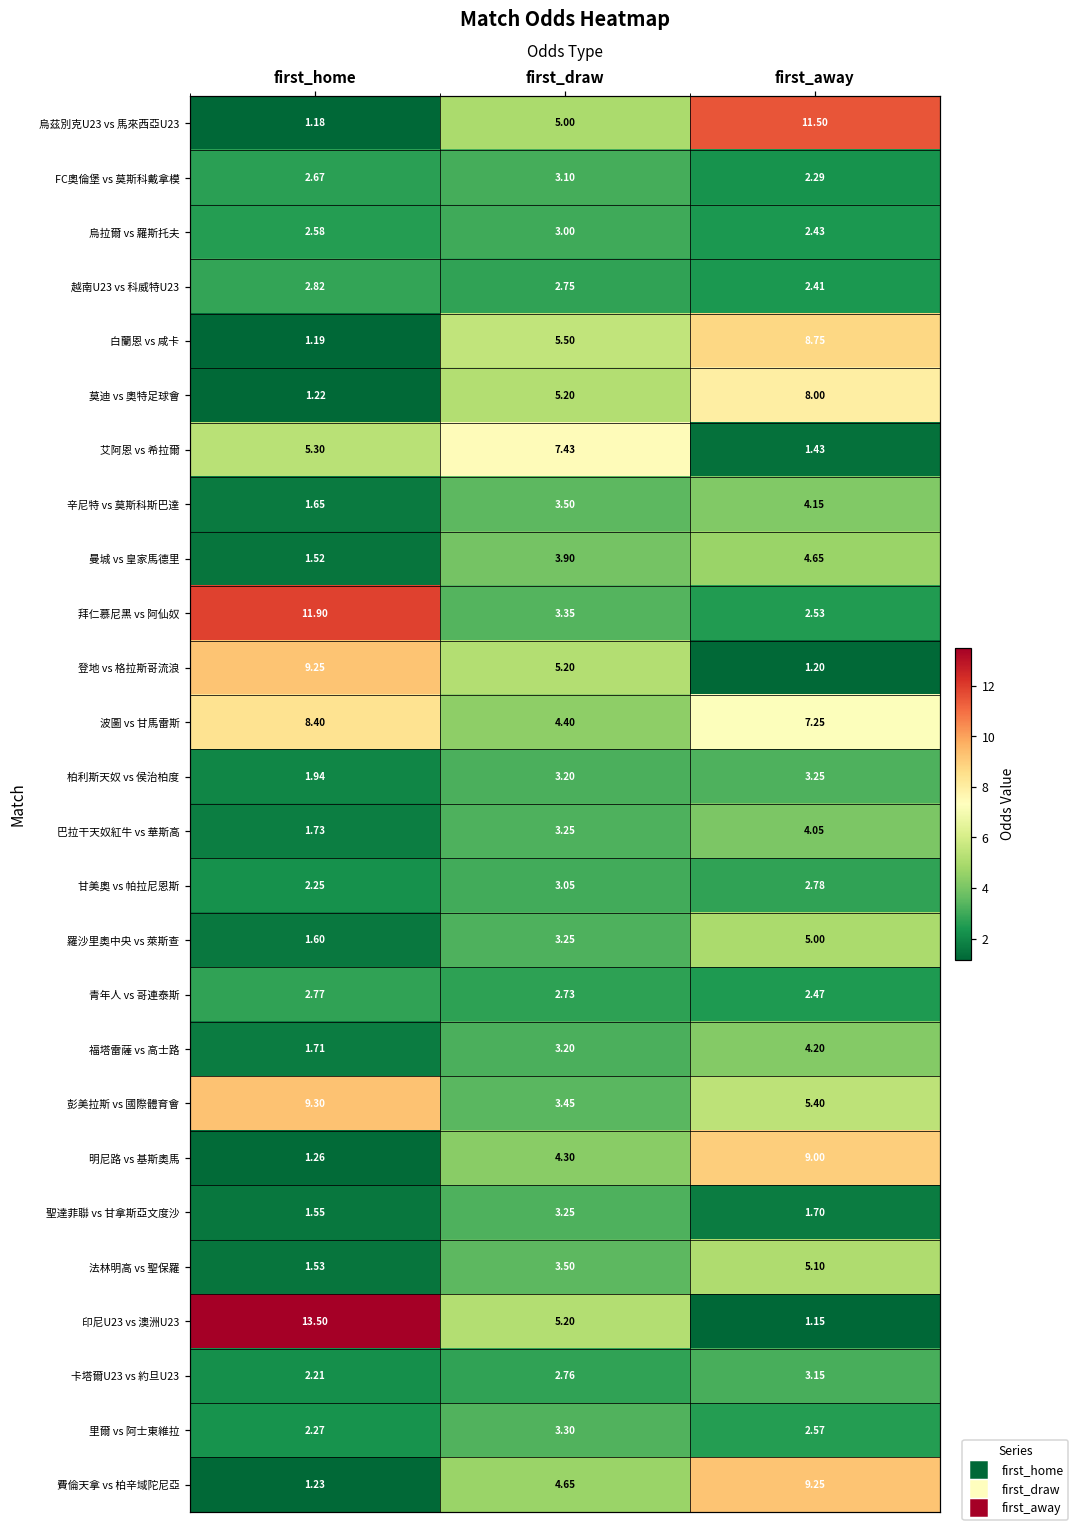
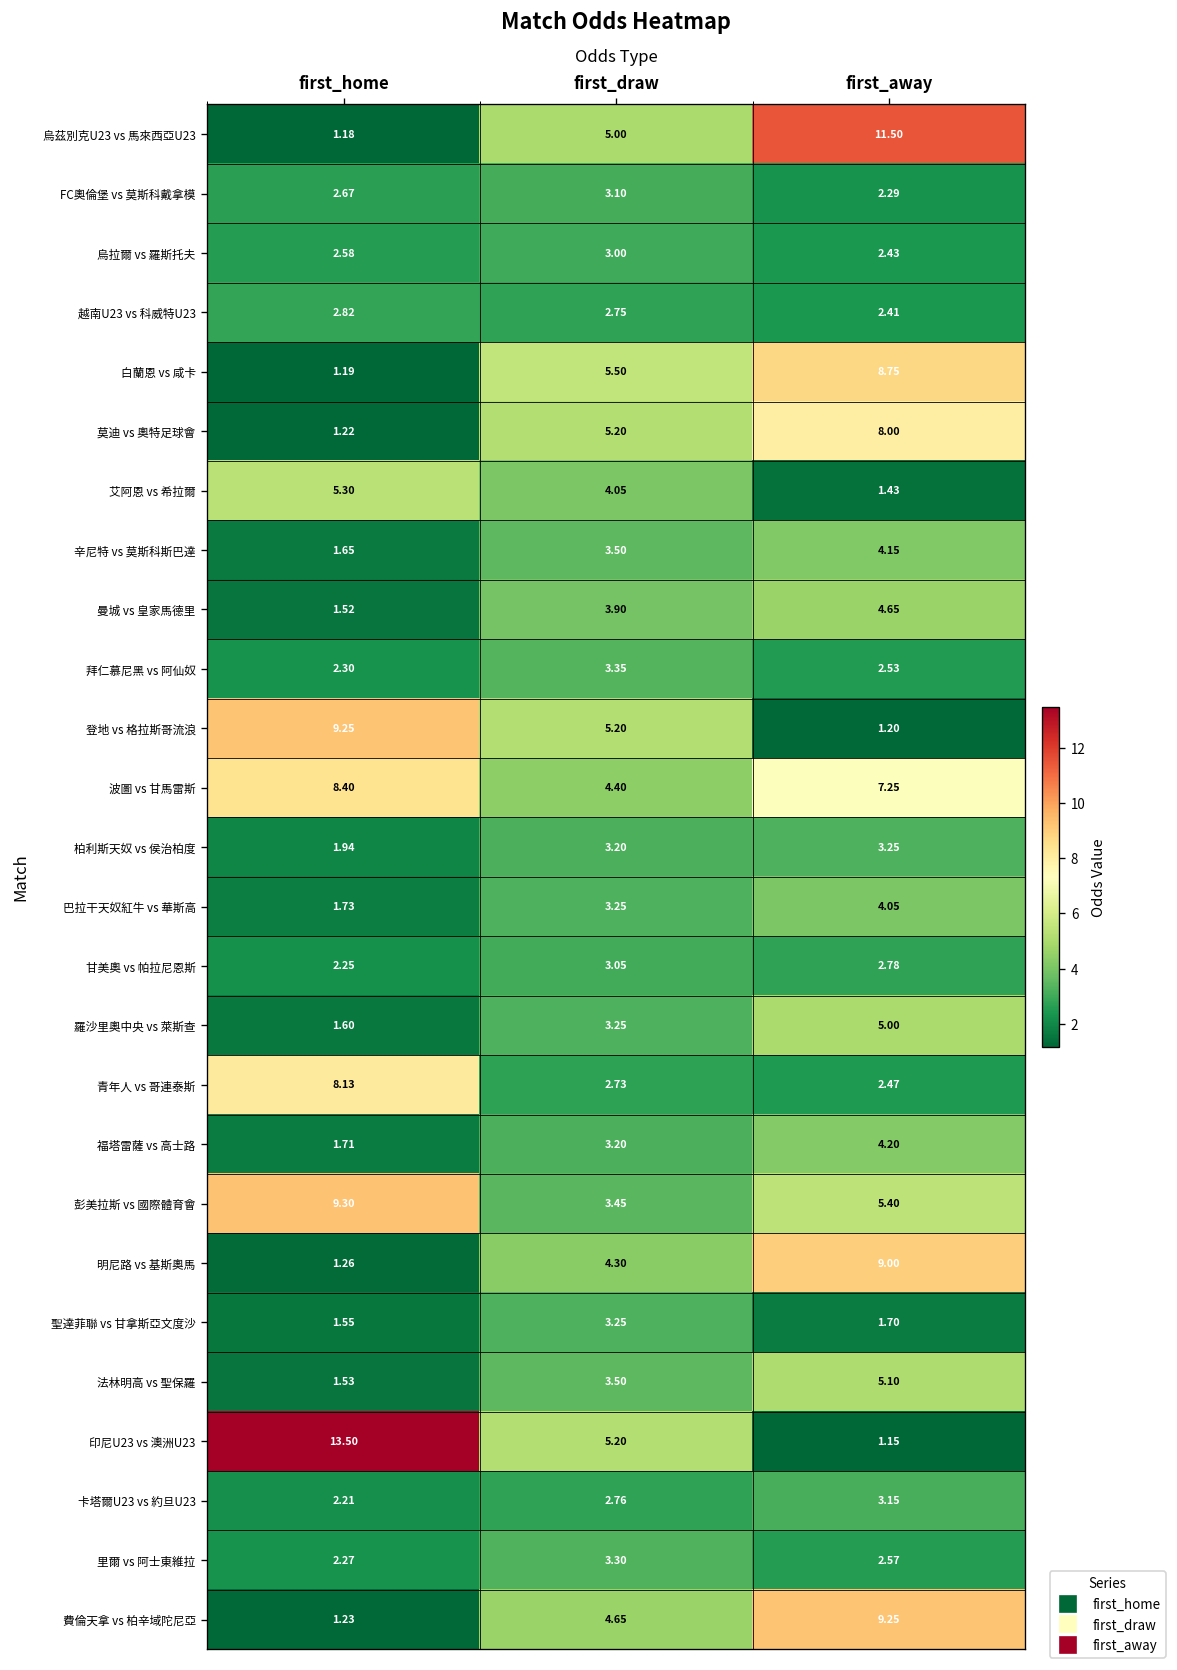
  {
    "烏茲別克U23 vs 馬來西亞U23": {
      "first_home": 1.18,
      "first_draw": 5.00,
      "first_away": 11.50
    },
    "FC奧倫堡 vs 莫斯科戴拿模": {
      "first_home": 2.67,
      "first_draw": 3.10,
      "first_away": 2.29
    },
    "烏拉爾 vs 羅斯托夫": {
      "first_home": 2.58,
      "first_draw": 3.00,
      "first_away": 2.43
    },
    "越南U23 vs 科威特U23": {
      "first_home": 2.82,
      "first_draw": 2.75,
      "first_away": 2.41
    },
    "白蘭恩 vs 咸卡": {
      "first_home": 1.19,
      "first_draw": 5.50,
      "first_away": 8.75
    },
    "莫迪 vs 奧特足球會": {
      "first_home": 1.22,
      "first_draw": 5.20,
      "first_away": 8.00
    },
    "艾阿恩 vs 希拉爾": {
      "first_home": 5.30,
-     "first_draw": 7.43,
+     "first_draw": 4.05,
      "first_away": 1.43
    },
    "辛尼特 vs 莫斯科斯巴達": {
      "first_home": 1.65,
      "first_draw": 3.50,
      "first_away": 4.15
    },
    "曼城 vs 皇家馬德里": {
      "first_home": 1.52,
      "first_draw": 3.90,
      "first_away": 4.65
    },
    "拜仁慕尼黑 vs 阿仙奴": {
-     "first_home": 11.90,
+     "first_home": 2.30,
      "first_draw": 3.35,
      "first_away": 2.53
    },
    "登地 vs 格拉斯哥流浪": {
      "first_home": 9.25,
      "first_draw": 5.20,
      "first_away": 1.20
    },
    "波圖 vs 甘馬雷斯": {
      "first_home": 8.40,
      "first_draw": 4.40,
      "first_away": 7.25
    },
    "柏利斯天奴 vs 侯治柏度": {
      "first_home": 1.94,
      "first_draw": 3.20,
      "first_away": 3.25
    },
    "巴拉干天奴紅牛 vs 華斯高": {
      "first_home": 1.73,
      "first_draw": 3.25,
      "first_away": 4.05
    },
    "甘美奧 vs 帕拉尼恩斯": {
      "first_home": 2.25,
      "first_draw": 3.05,
      "first_away": 2.78
    },
    "羅沙里奧中央 vs 萊斯查": {
      "first_home": 1.60,
      "first_draw": 3.25,
      "first_away": 5.00
    },
    "青年人 vs 哥連泰斯": {
-     "first_home": 2.77,
+     "first_home": 8.13,
      "first_draw": 2.73,
      "first_away": 2.47
    },
    "福塔雷薩 vs 高士路": {
      "first_home": 1.71,
      "first_draw": 3.20,
      "first_away": 4.20
    },
    "彭美拉斯 vs 國際體育會": {
      "first_home": 9.30,
      "first_draw": 3.45,
      "first_away": 5.40
    },
    "明尼路 vs 基斯奧馬": {
      "first_home": 1.26,
      "first_draw": 4.30,
      "first_away": 9.00
    },
    "聖達菲聯 vs 甘拿斯亞文度沙": {
      "first_home": 1.55,
      "first_draw": 3.25,
      "first_away": 1.70
    },
    "法林明高 vs 聖保羅": {
      "first_home": 1.53,
      "first_draw": 3.50,
      "first_away": 5.10
    },
    "印尼U23 vs 澳洲U23": {
      "first_home": 13.50,
      "first_draw": 5.20,
      "first_away": 1.15
    },
    "卡塔爾U23 vs 約旦U23": {
      "first_home": 2.21,
      "first_draw": 2.76,
      "first_away": 3.15
    },
    "里爾 vs 阿士東維拉": {
      "first_home": 2.27,
      "first_draw": 3.30,
      "first_away": 2.57
    },
    "費倫天拿 vs 柏辛域陀尼亞": {
      "first_home": 1.23,
      "first_draw": 4.65,
      "first_away": 9.25
    }
  }
